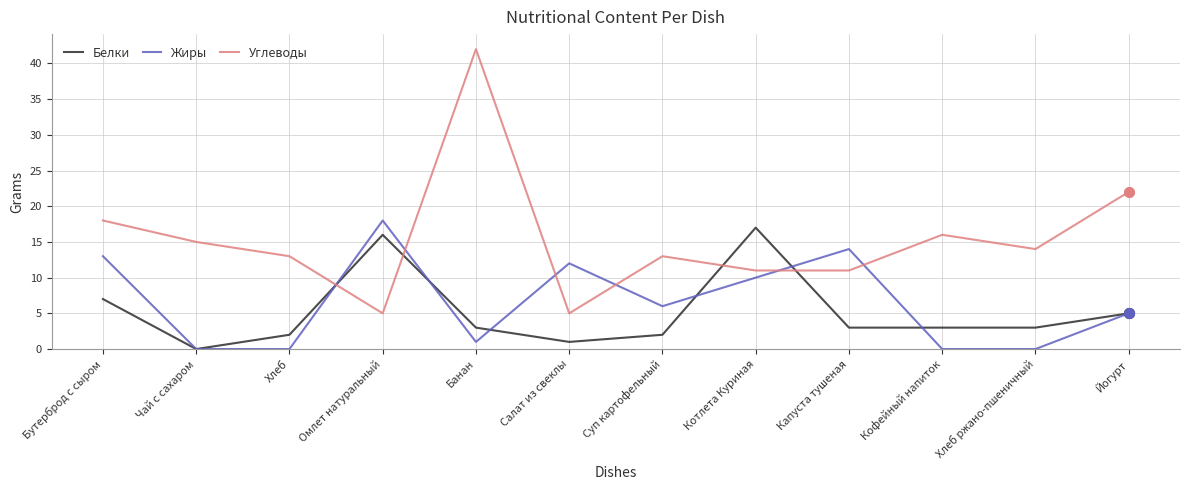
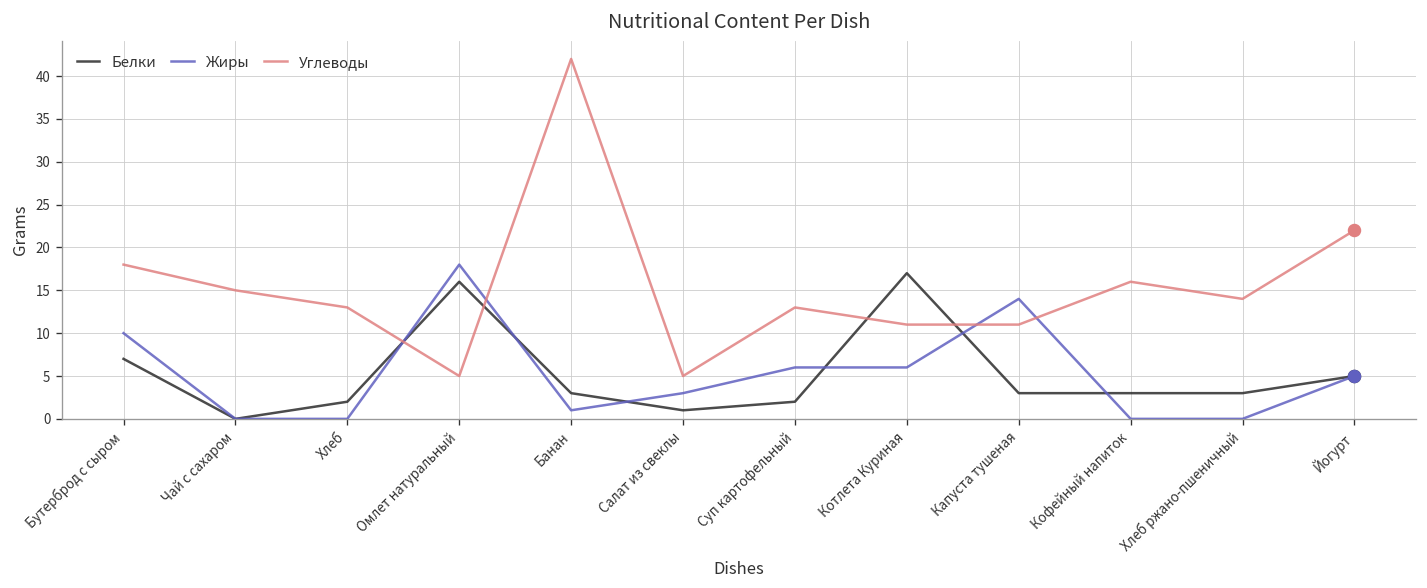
  {
    "Жиры": {
-     "Бутерброд с сыром": 13,
+     "Бутерброд с сыром": 10,
      "Хлеб": 0,
      "Омлет натуральный": 18,
      "Банан": 1,
-     "Салат из свеклы": 12,
+     "Салат из свеклы": 3,
      "Суп картофельный": 6,
-     "Котлета Куриная": 10,
+     "Котлета Куриная": 6,
      "Капуста тушеная": 14,
      "Кофейный напиток": 0,
      "Хлеб ржано-пшеничный": 0
    }
  }
